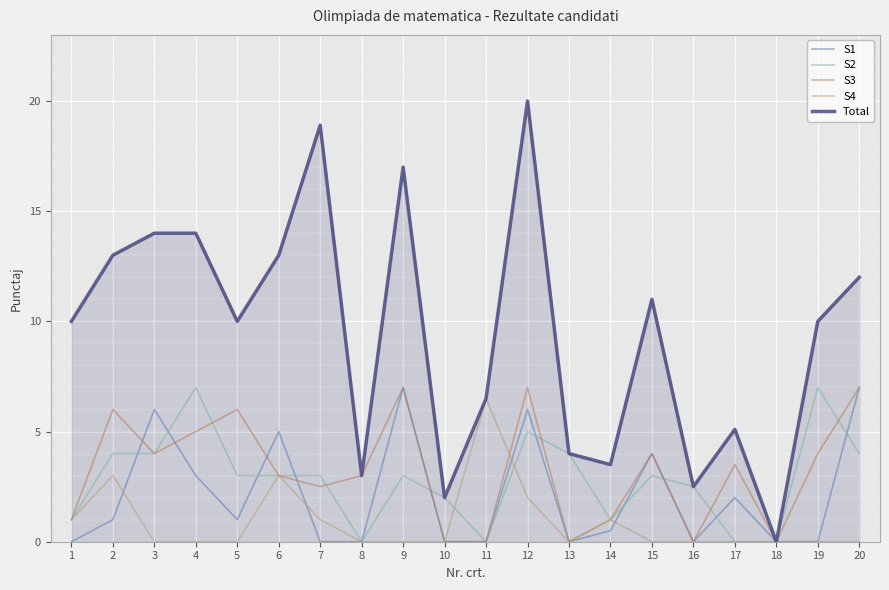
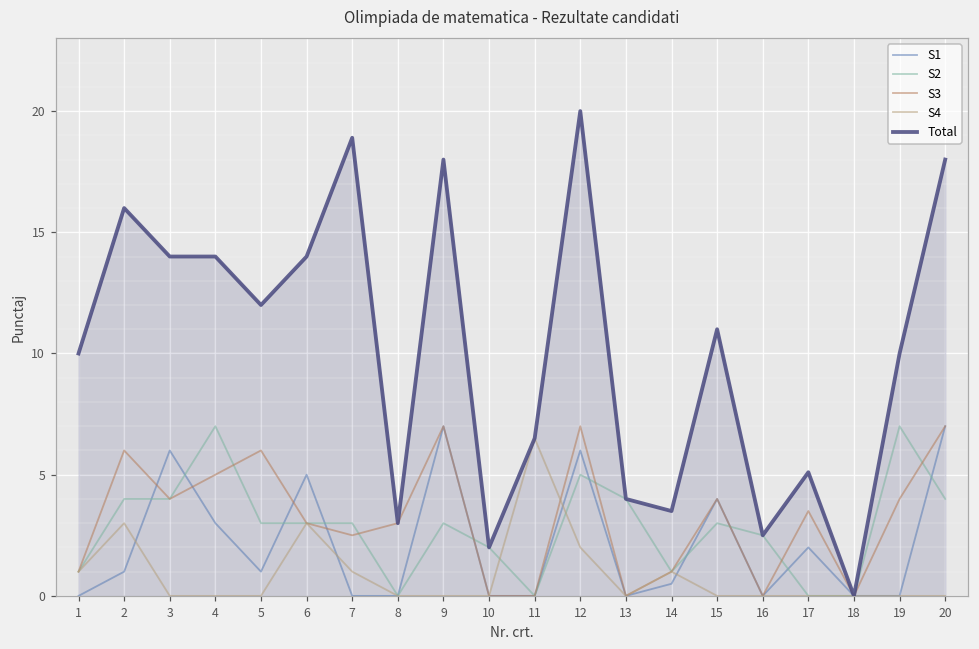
  {
    "Total": {
      "1": 10,
-     "2": 13,
+     "2": 16,
      "3": 14,
      "4": 14,
-     "5": 10,
-     "6": 13,
+     "5": 12,
+     "6": 14,
      "7": 19,
-     "9": 17,
+     "9": 18,
      "12": 20,
      "14": 3.5,
      "15": 11,
      "17": 5,
      "19": 10,
-     "20": 12
+     "20": 18
    }
  }
